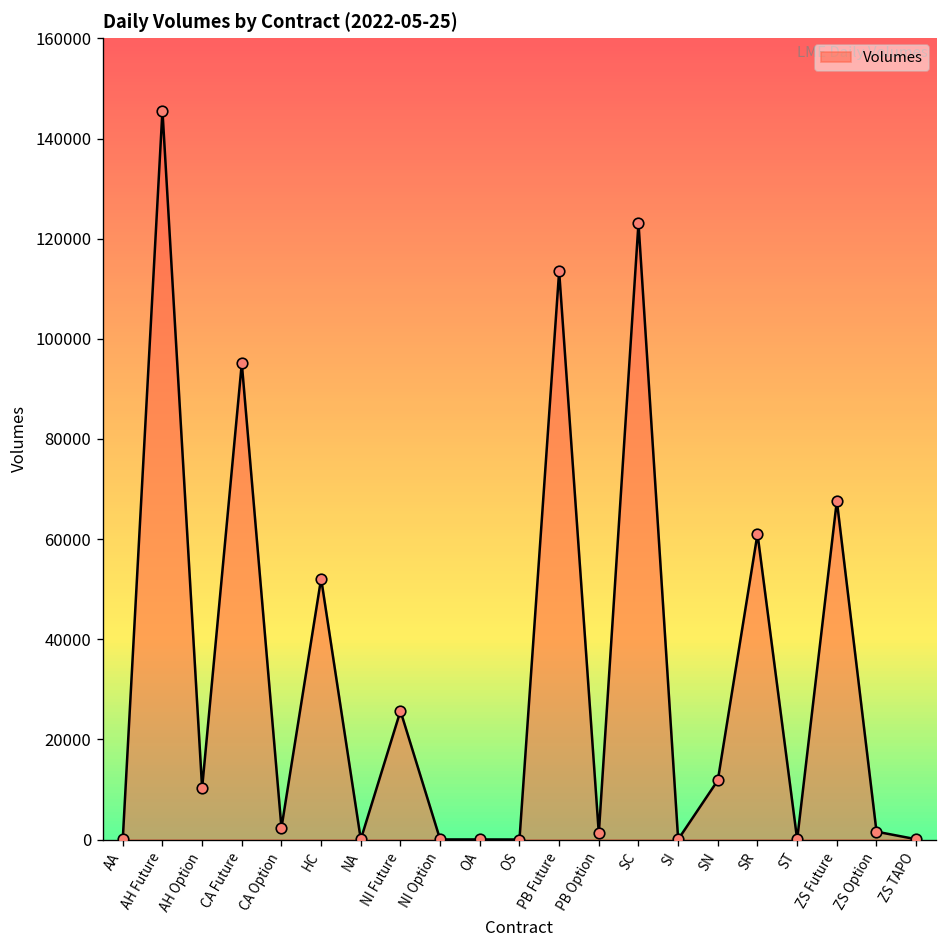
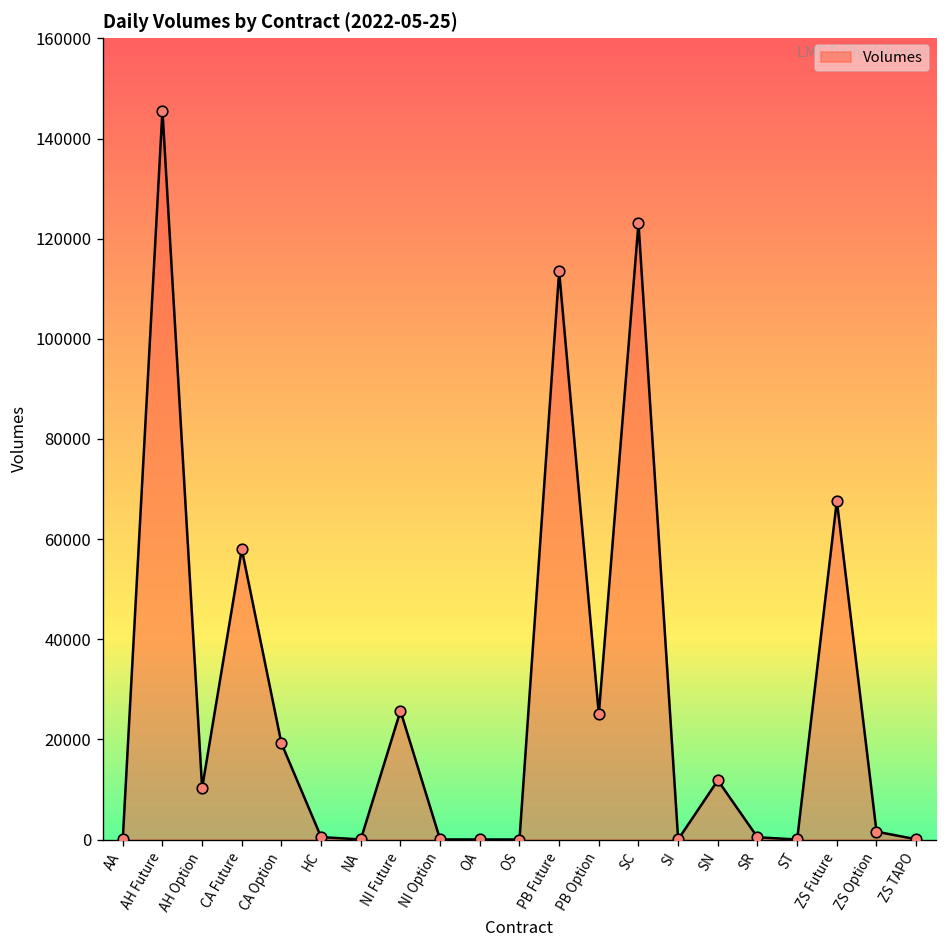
  {
    "AA": 0,
    "AH Future": 146000,
    "AH Option": 10000,
-   "CA Future": 95000,
-   "CA Option": 2000,
-   "HC": 52000,
+   "CA Future": 58000,
+   "CA Option": 19000,
+   "HC": 0,
    "NA": 0,
    "NI Future": 26000,
    "NI Option": 0,
    "OA": 0,
    "OS": 0,
    "PB Future": 113000,
-   "PB Option": 1000,
+   "PB Option": 25000,
    "SC": 123000,
    "SI": 0,
    "SN": 12000,
-   "SR": 61000,
+   "SR": 0,
    "ST": 0,
    "ZS Future": 68000,
    "ZS Option": 2000,
    "ZS TAPO": 0
  }
